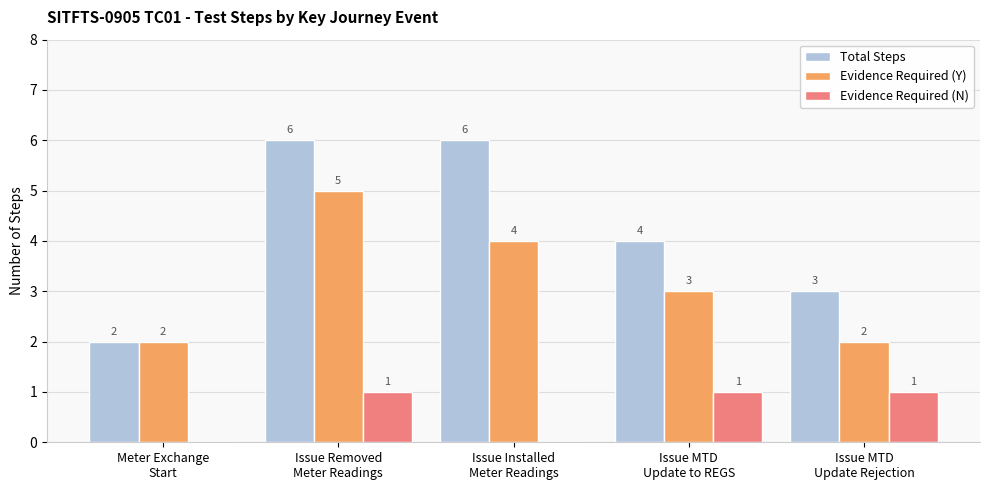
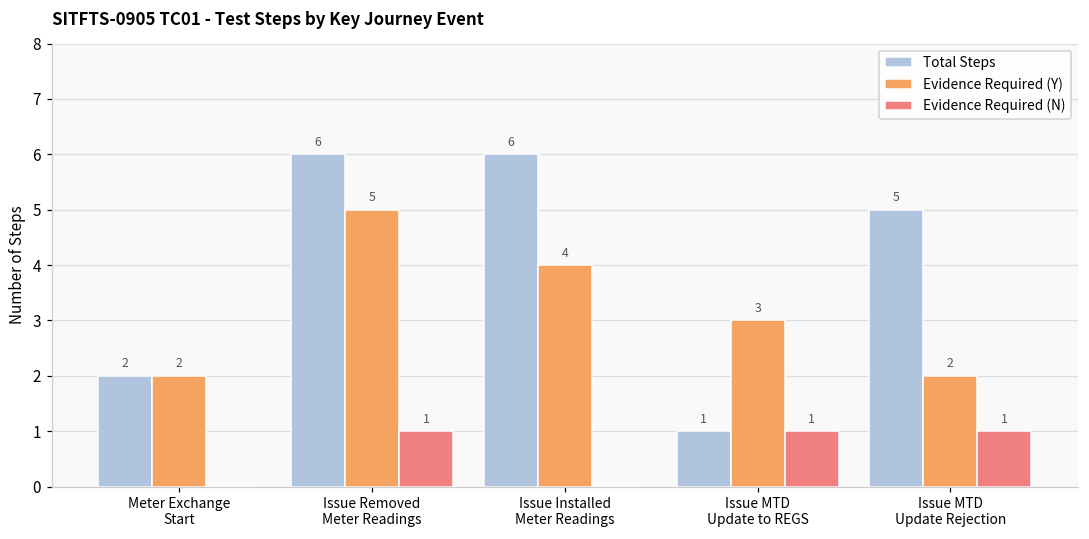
  {
    "Total Steps": {
      "Meter Exchange Start": 2,
      "Issue Removed Meter Readings": 6,
      "Issue Installed Meter Readings": 6,
-     "Issue MTD Update to REGS": 4,
-     "Issue MTD Update Rejection": 3
+     "Issue MTD Update to REGS": 1,
+     "Issue MTD Update Rejection": 5
    }
  }
